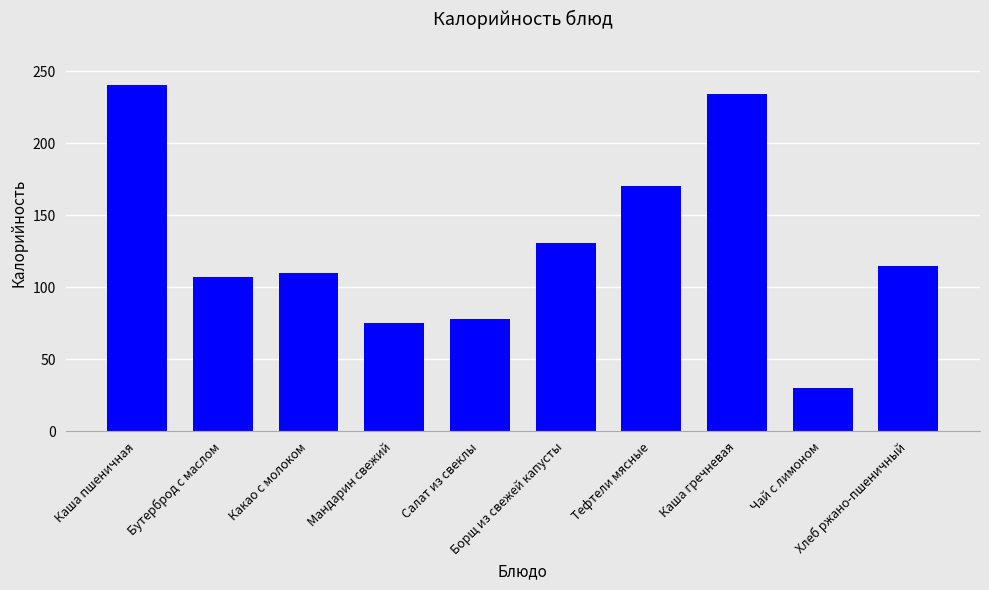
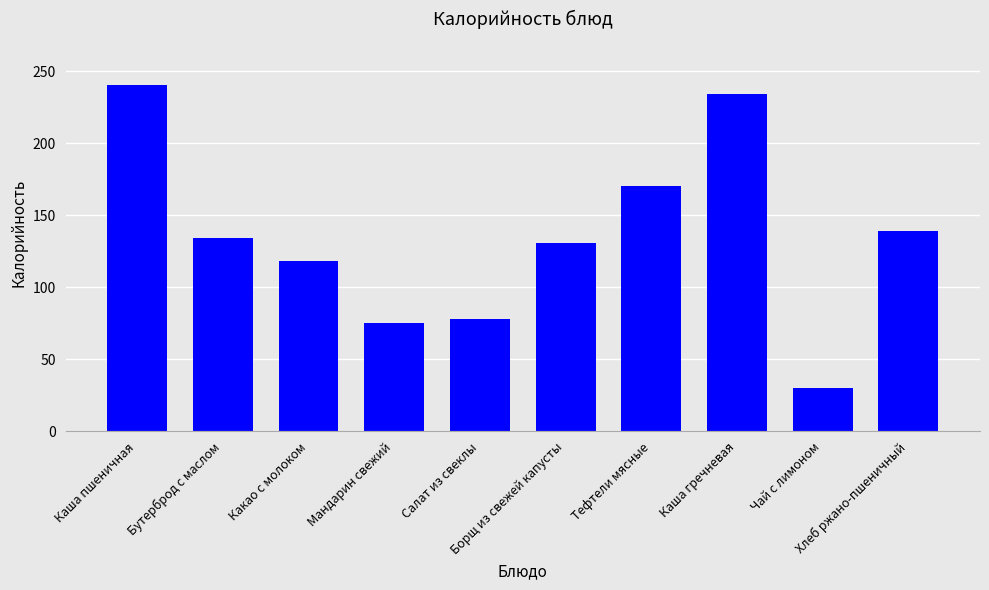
  {
    "Каша пшеничная": 240,
-   "Бутерброд с маслом": 107,
-   "Какао с молоком": 110,
+   "Бутерброд с маслом": 134,
+   "Какао с молоком": 118,
    "Мандарин свежий": 75,
    "Салат из свеклы": 78,
    "Борщ из свежей капусты": 131,
    "Тефтели мясные": 170,
    "Каша гречневая": 234,
    "Чай с лимоном": 30,
-   "Хлеб ржано-пшеничный": 115
+   "Хлеб ржано-пшеничный": 139
  }
